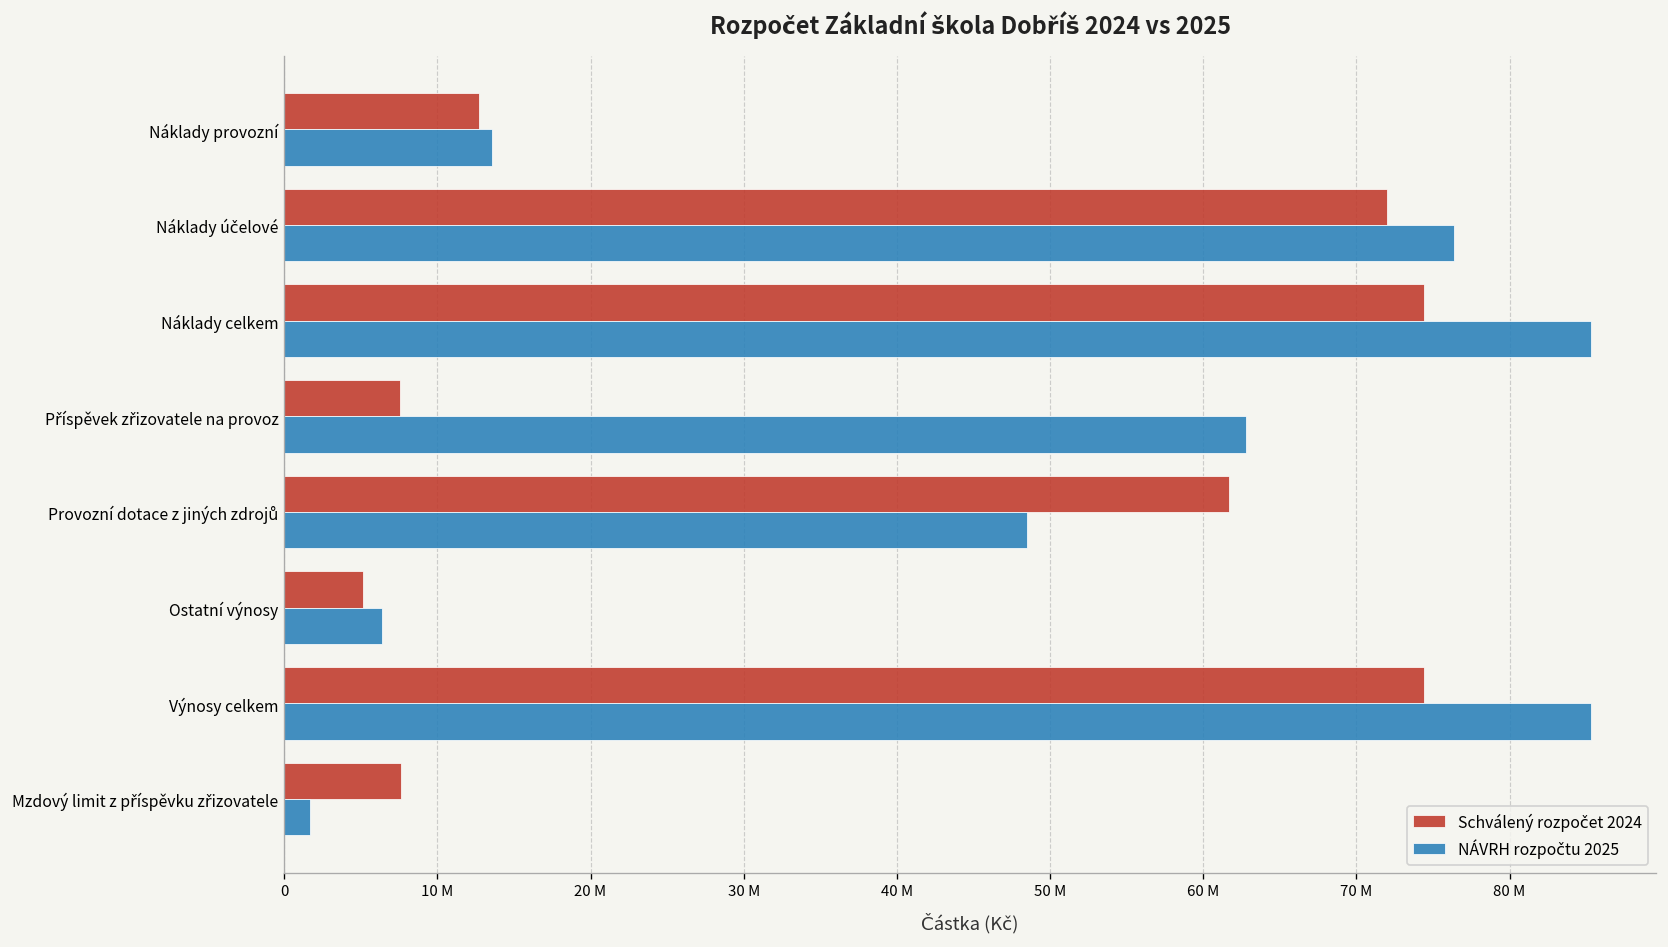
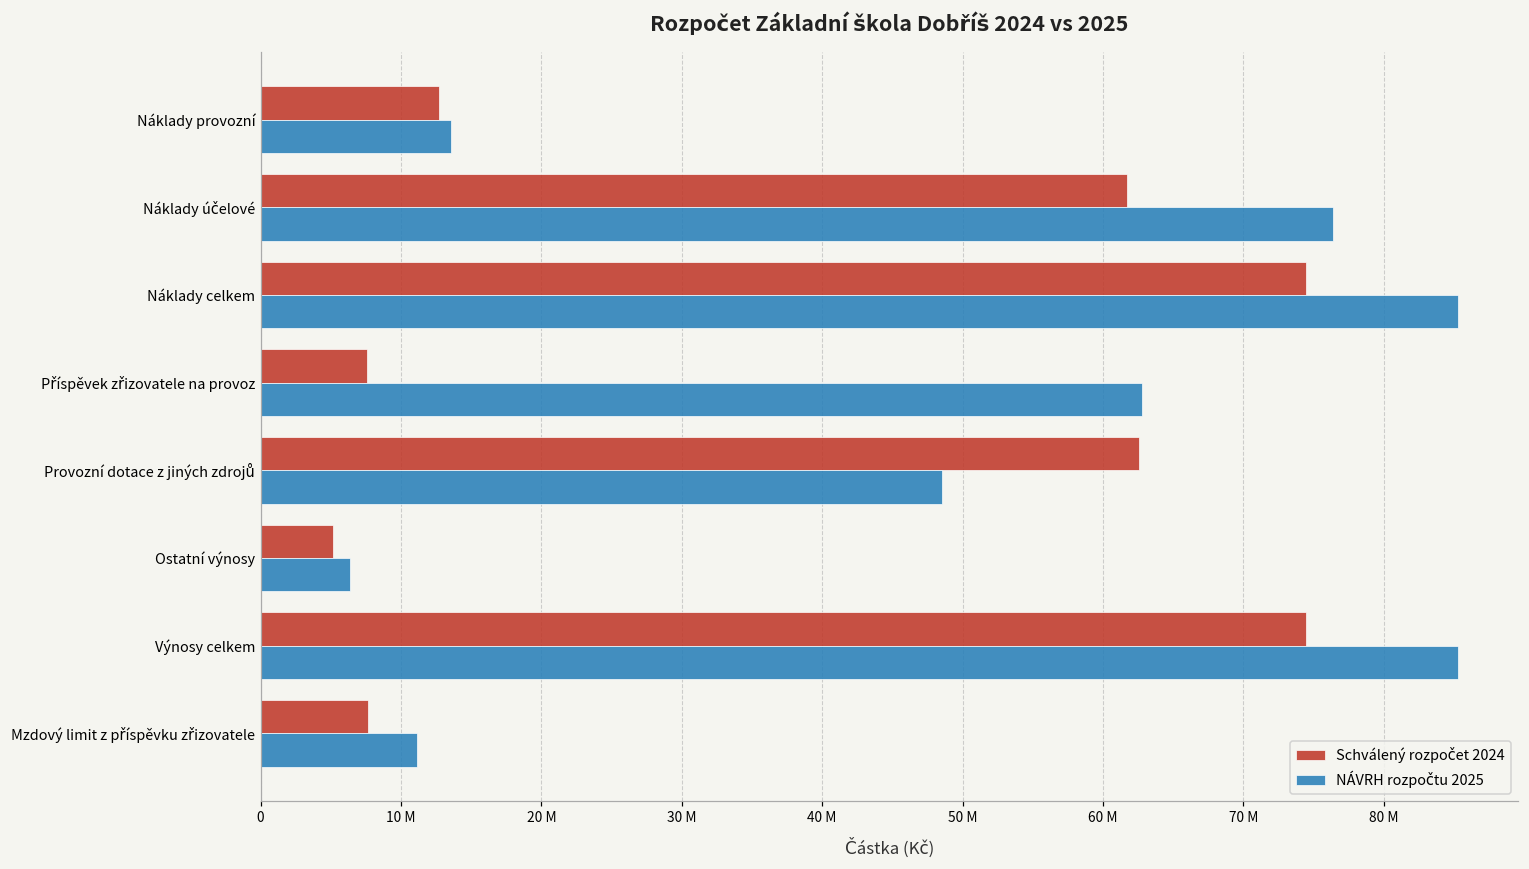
  {
    "Schválený rozpočet 2024": {
      "Náklady provozní": 12700000,
-     "Náklady účelové": 72000000,
+     "Náklady účelové": 61700000,
      "Náklady celkem": 74400000,
      "Příspěvek zřizovatele na provoz": 7600000,
-     "Provozní dotace z jiných zdrojů": 61700000,
+     "Provozní dotace z jiných zdrojů": 62600000,
      "Ostatní výnosy": 5200000,
      "Výnosy celkem": 74400000,
      "Mzdový limit z příspěvku zřizovatele": 7600000
    },
    "NÁVRH rozpočtu 2025": {
      "Náklady provozní": 13500000,
      "Náklady účelové": 76400000,
      "Náklady celkem": 85300000,
      "Příspěvek zřizovatele na provoz": 62800000,
      "Provozní dotace z jiných zdrojů": 48500000,
      "Ostatní výnosy": 6400000,
      "Výnosy celkem": 85300000,
-     "Mzdový limit z příspěvku zřizovatele": 1700000
+     "Mzdový limit z příspěvku zřizovatele": 11100000
    }
  }
